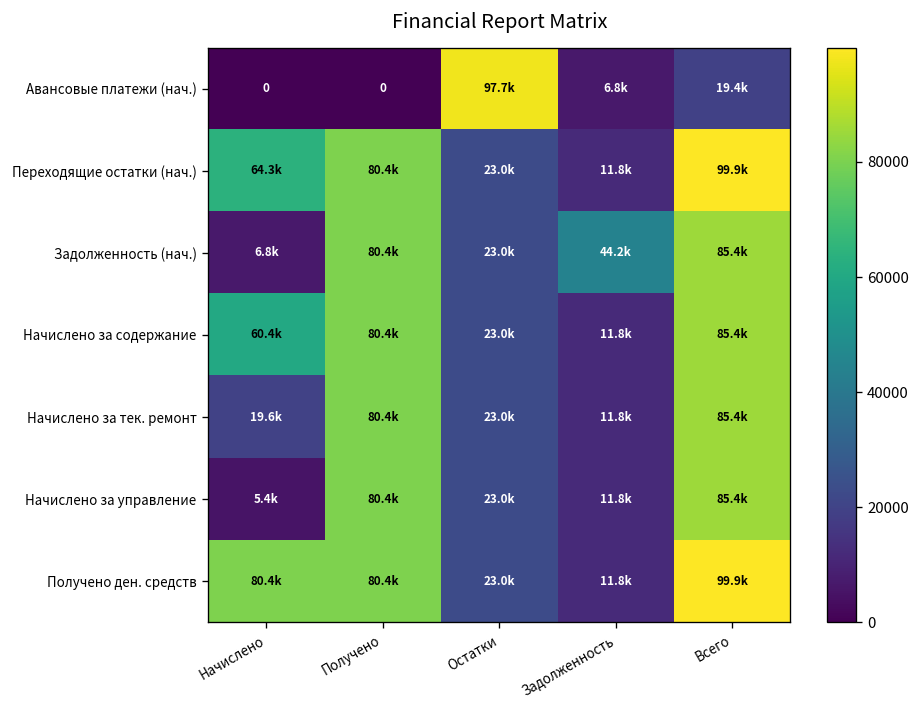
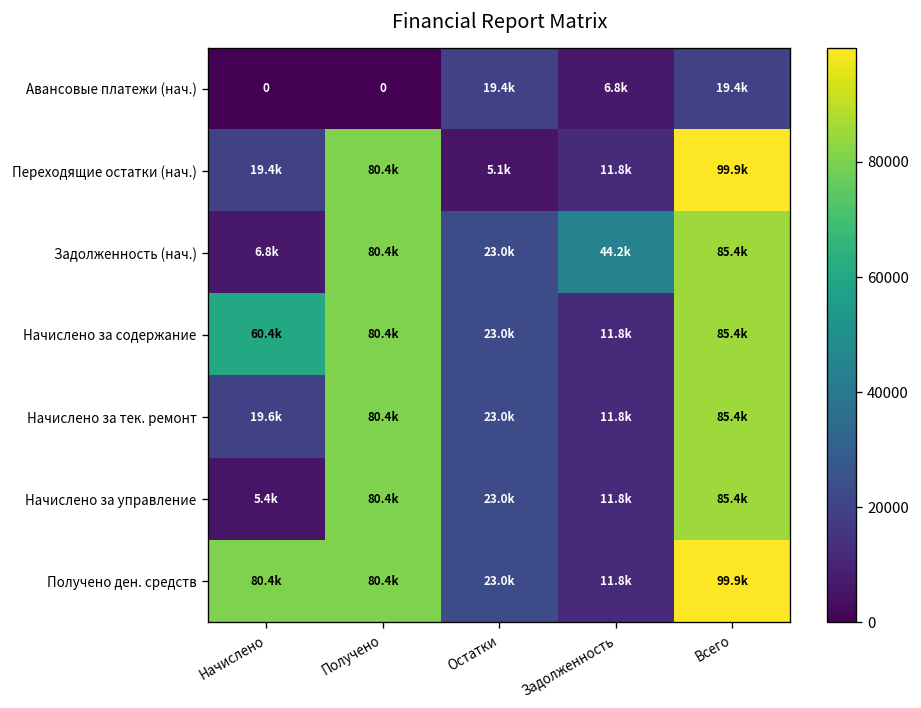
  {
    "Авансовые платежи (нач.)": {
      "Начислено": "0",
      "Получено": "0",
-     "Остатки": "97.7k",
+     "Остатки": "19.4k",
      "Задолженность": "6.8k",
      "Всего": "19.4k"
    },
    "Переходящие остатки (нач.)": {
-     "Начислено": "64.3k",
+     "Начислено": "19.4k",
      "Получено": "80.4k",
-     "Остатки": "23.0k",
+     "Остатки": "5.1k",
      "Задолженность": "11.8k",
      "Всего": "99.9k"
    },
    "Задолженность (нач.)": {
      "Начислено": "6.8k",
      "Получено": "80.4k",
      "Остатки": "23.0k",
      "Задолженность": "44.2k",
      "Всего": "85.4k"
    },
    "Начислено за содержание": {
      "Начислено": "60.4k",
      "Получено": "80.4k",
      "Остатки": "23.0k",
      "Задолженность": "11.8k",
      "Всего": "85.4k"
    },
    "Начислено за тек. ремонт": {
      "Начислено": "19.6k",
      "Получено": "80.4k",
      "Остатки": "23.0k",
      "Задолженность": "11.8k",
      "Всего": "85.4k"
    },
    "Начислено за управление": {
      "Начислено": "5.4k",
      "Получено": "80.4k",
      "Остатки": "23.0k",
      "Задолженность": "11.8k",
      "Всего": "85.4k"
    },
    "Получено ден. средств": {
      "Начислено": "80.4k",
      "Получено": "80.4k",
      "Остатки": "23.0k",
      "Задолженность": "11.8k",
      "Всего": "99.9k"
    }
  }
